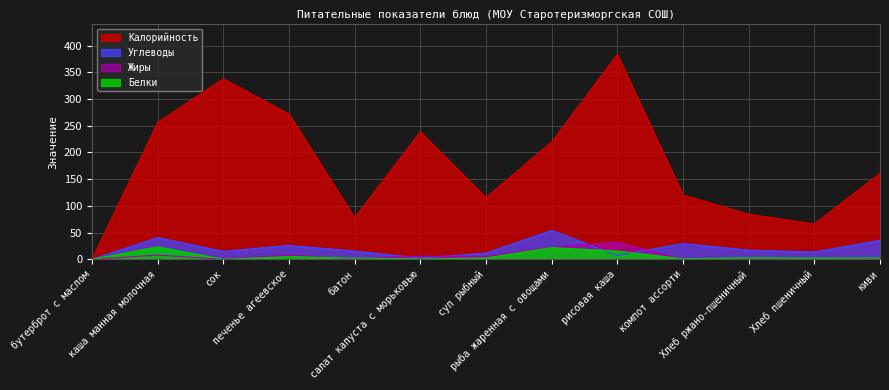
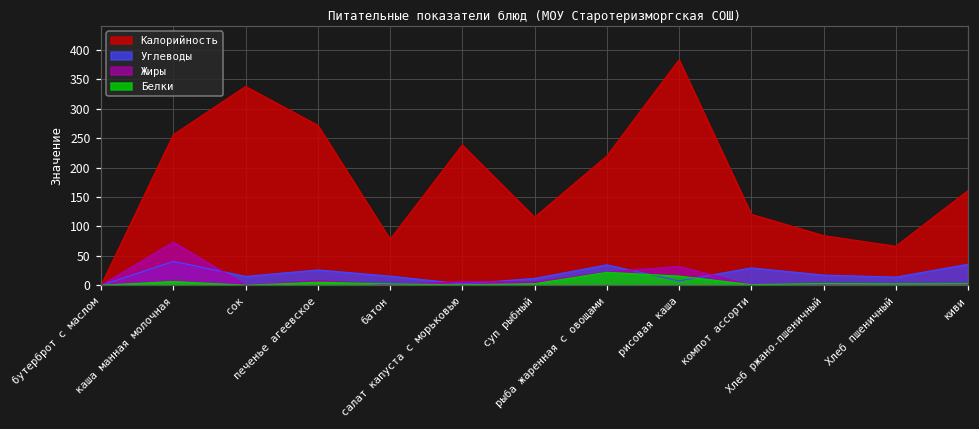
  {
    "Калорийность": {
      "каша манная молочная": 260,
      "сок": 340,
      "печенье агеевское": 270,
      "батон": 80,
      "салат капуста с морьковью": 240,
      "суп рыбный": 120,
      "рыба жаренная с овощами": 220,
      "рисовая каша": 380,
      "компот ассорти": 120,
      "Хлеб ржано-пшеничный": 80,
      "Хлеб пшеничный": 70,
      "киви": 160
    },
    "Углеводы": {
      "каша манная молочная": 40,
      "сок": 20,
      "печенье агеевское": 30,
      "батон": 20,
      "суп рыбный": 10,
-     "рыба жаренная с овощами": 50,
+     "рыба жаренная с овощами": 30,
      "рисовая каша": 10,
      "компот ассорти": 30,
      "Хлеб ржано-пшеничный": 20,
      "Хлеб пшеничный": 10,
      "киви": 40
    },
    "Жиры": {
-     "каша манная молочная": 10,
+     "каша манная молочная": 70,
      "рисовая каша": 30
    },
    "Белки": {
-     "каша манная молочная": 20,
+     "каша манная молочная": 10,
      "рисовая каша": 20
    }
  }
